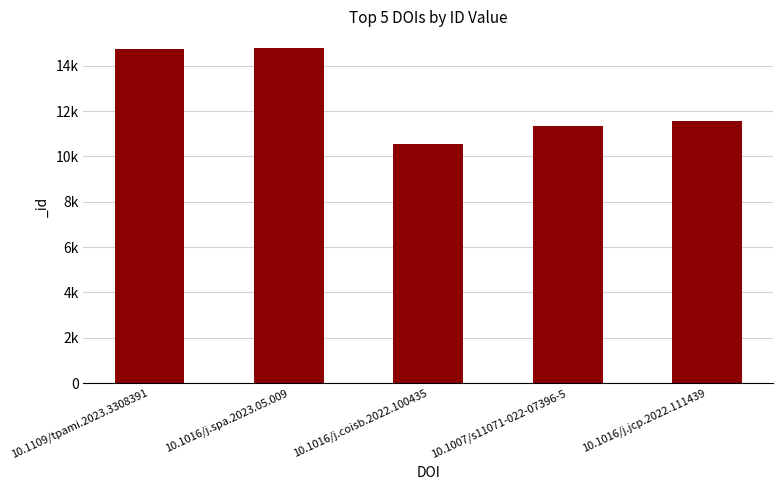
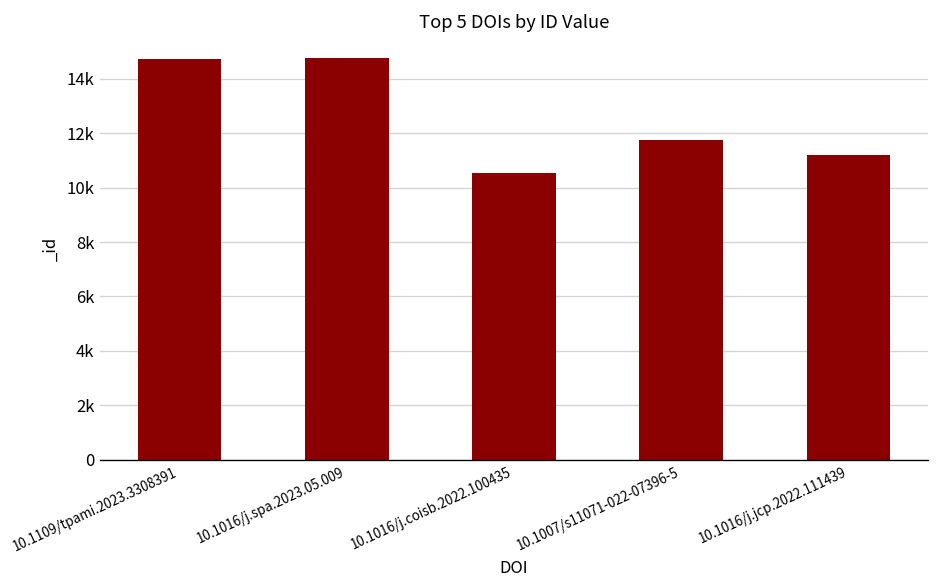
  {
    "10.1109/tpami.2023.3308391": 14700,
    "10.1016/j.spa.2023.05.009": 14800,
    "10.1016/j.coisb.2022.100435": 10500,
-   "10.1007/s11071-022-07396-5": 11300,
-   "10.1016/j.jcp.2022.111439": 11600
+   "10.1007/s11071-022-07396-5": 11700,
+   "10.1016/j.jcp.2022.111439": 11200
  }
